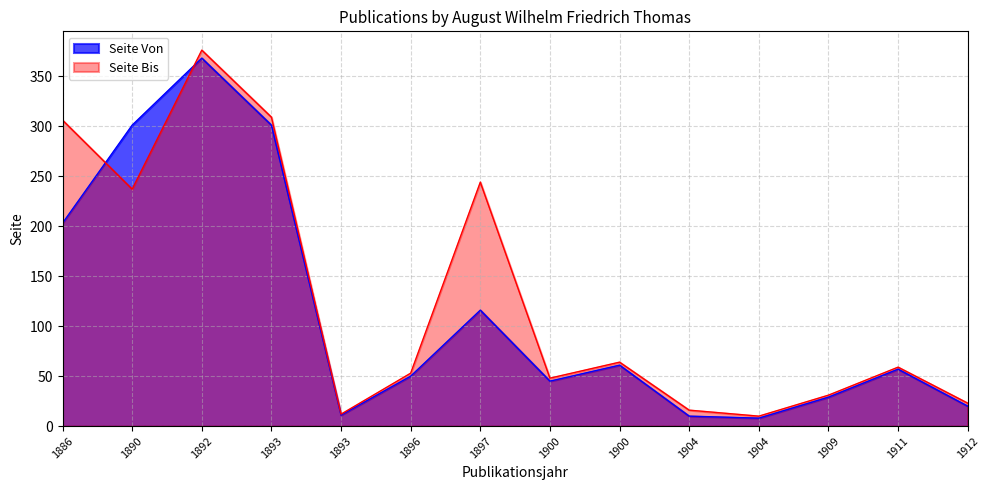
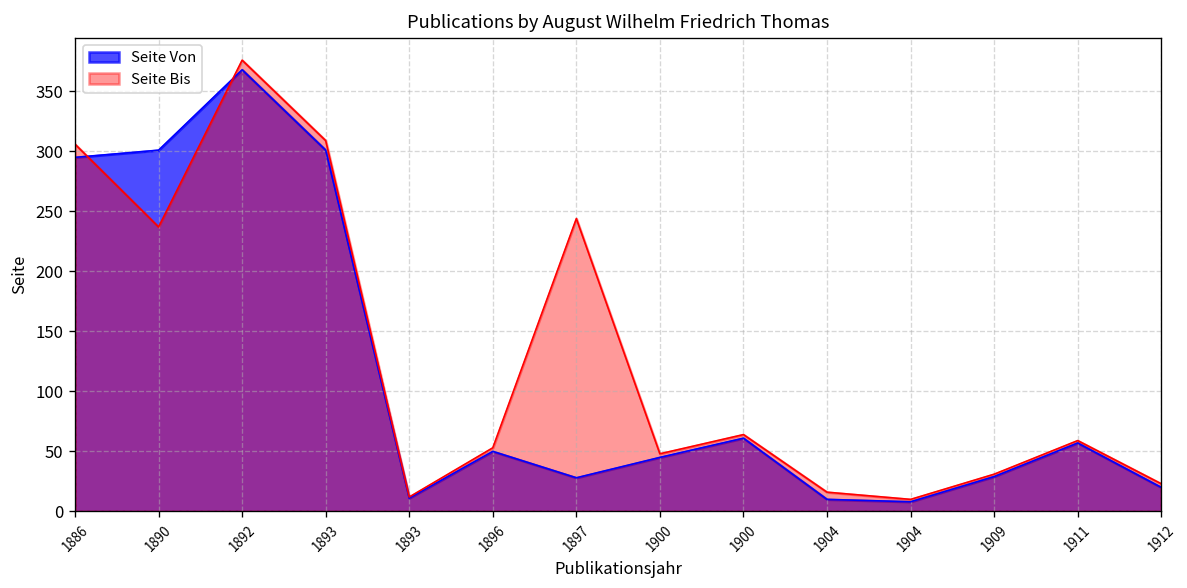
  {
    "Seite Von": {
-     "1886": 203,
+     "1886": 295,
      "1890": 301,
      "1892": 368,
      "1896": 50,
-     "1897": 116,
+     "1897": 28,
      "1912": 20
    },
    "Seite Bis": {
      "1886": 306,
      "1890": 237,
      "1892": 376,
      "1896": 53,
      "1897": 244,
      "1912": 23
    }
  }
